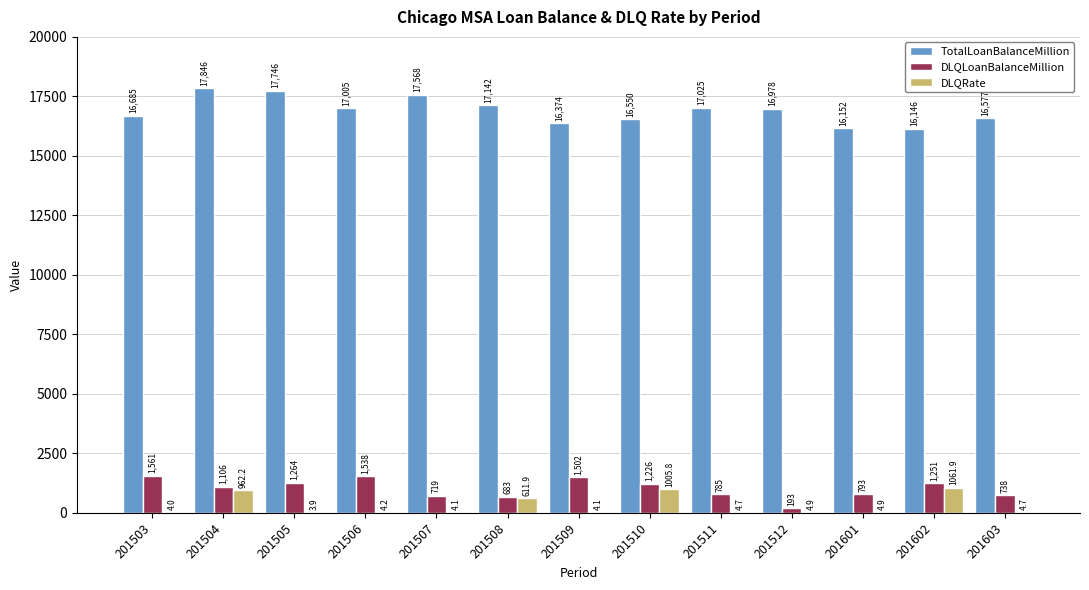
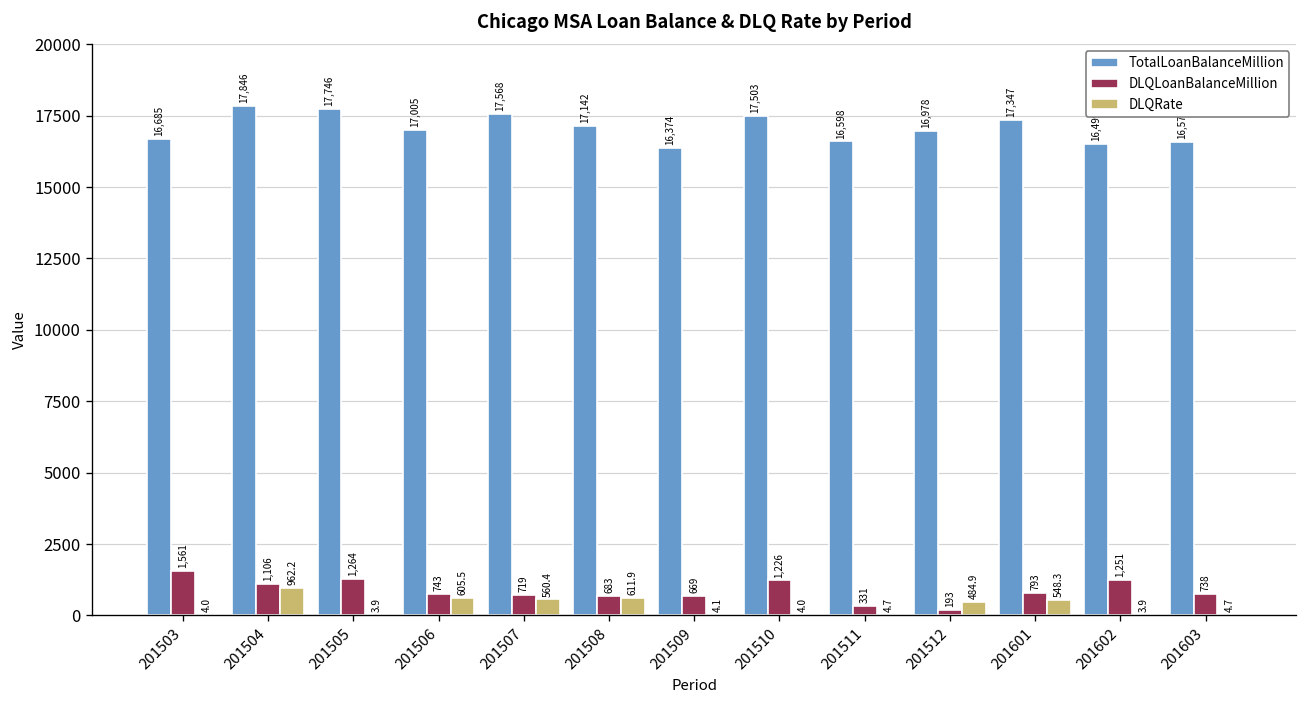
  {
    "TotalLoanBalanceMillion": {
      "201503": "16,685",
      "201504": "17,846",
      "201505": "17,746",
      "201506": "17,005",
      "201507": "17,568",
      "201508": "17,142",
      "201509": "16,374",
-     "201510": "16,550",
-     "201511": "17,025",
+     "201510": "17,503",
+     "201511": "16,598",
      "201512": "16,978",
-     "201601": "16,152",
-     "201602": "16,146"
+     "201601": "17,347",
+     "201602": "16,499"
    },
    "DLQLoanBalanceMillion": {
      "201503": "1,561",
      "201504": "1,106",
      "201505": "1,264",
-     "201506": "1,538",
+     "201506": "743",
      "201507": "719",
      "201508": "683",
-     "201509": "1,502",
+     "201509": "669",
      "201510": "1,226",
-     "201511": "785",
+     "201511": "331",
      "201512": "193",
      "201601": "793",
      "201602": "1,251",
      "201603": "738"
    },
    "DLQRate": {
      "201503": "4.0",
      "201504": "962.2",
      "201505": "3.9",
-     "201506": "4.2",
-     "201507": "4.1",
+     "201506": "605.5",
+     "201507": "560.4",
      "201508": "611.9",
      "201509": "4.1",
-     "201510": "1005.8",
+     "201510": "4.0",
      "201511": "4.7",
-     "201512": "4.9",
-     "201601": "4.9",
-     "201602": "1061.9",
+     "201512": "484.9",
+     "201601": "548.3",
+     "201602": "3.9",
      "201603": "4.7"
    }
  }
